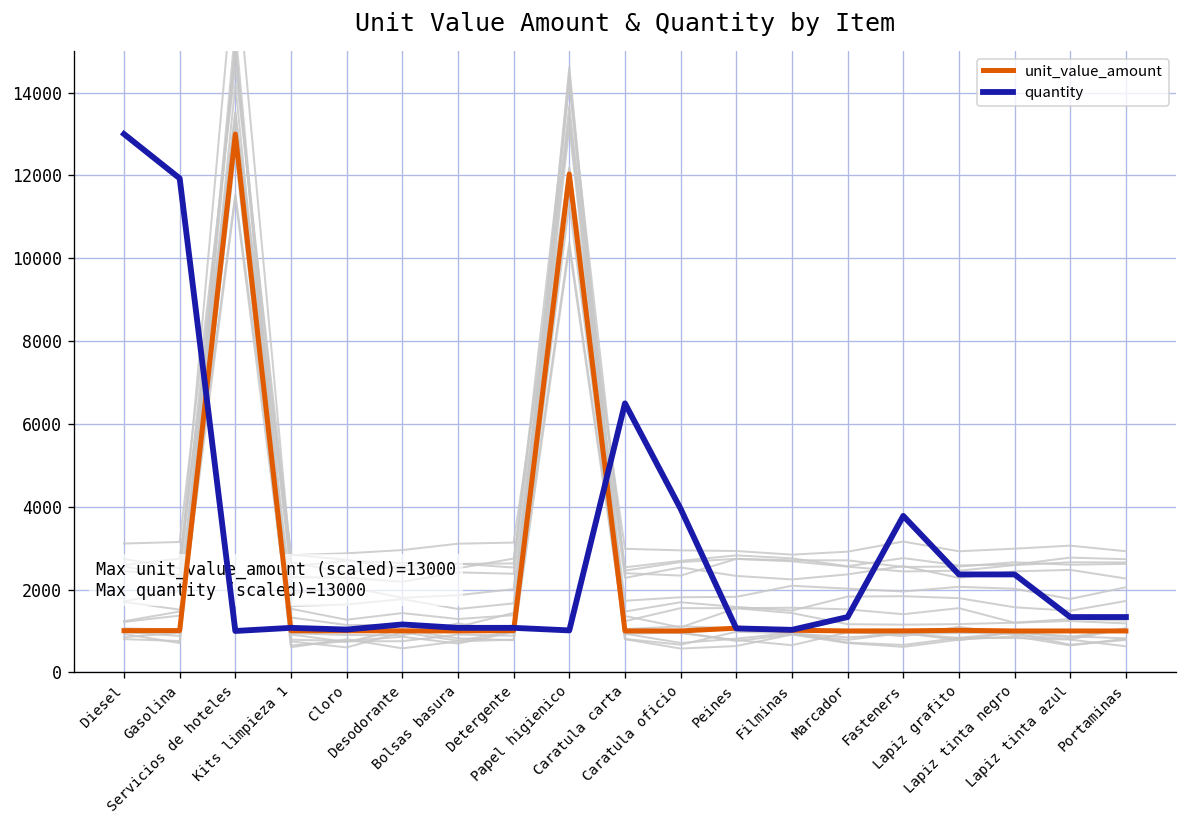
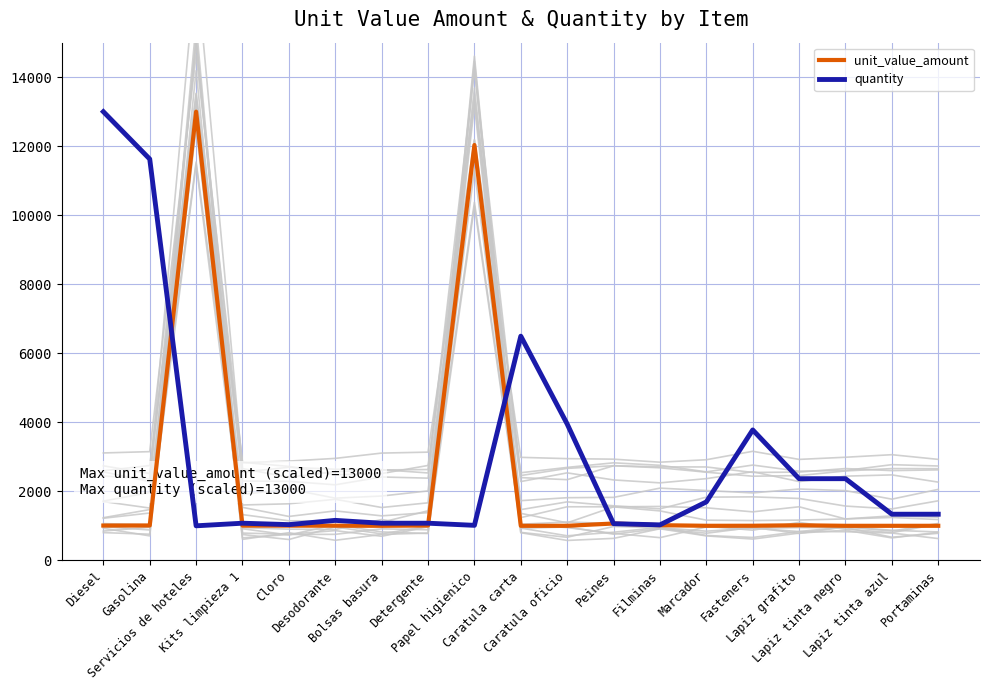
  {
    "unit_value_amount": {
      "Servicios de hoteles": 13000,
      "Bolsas basura": 1000,
      "Papel higienico": 12000,
      "Lapiz tinta azul": 1000
    },
    "quantity": {
      "Diesel": 13000,
-     "Gasolina": 11900,
+     "Gasolina": 11600,
      "Servicios de hoteles": 1000,
      "Papel higienico": 1000,
      "Caratula carta": 6500,
      "Caratula oficio": 4000,
-     "Marcador": 1300,
+     "Marcador": 1700,
      "Fasteners": 3800,
      "Lapiz grafito": 2400,
      "Lapiz tinta negro": 2400,
      "Portaminas": 1300
    }
  }
